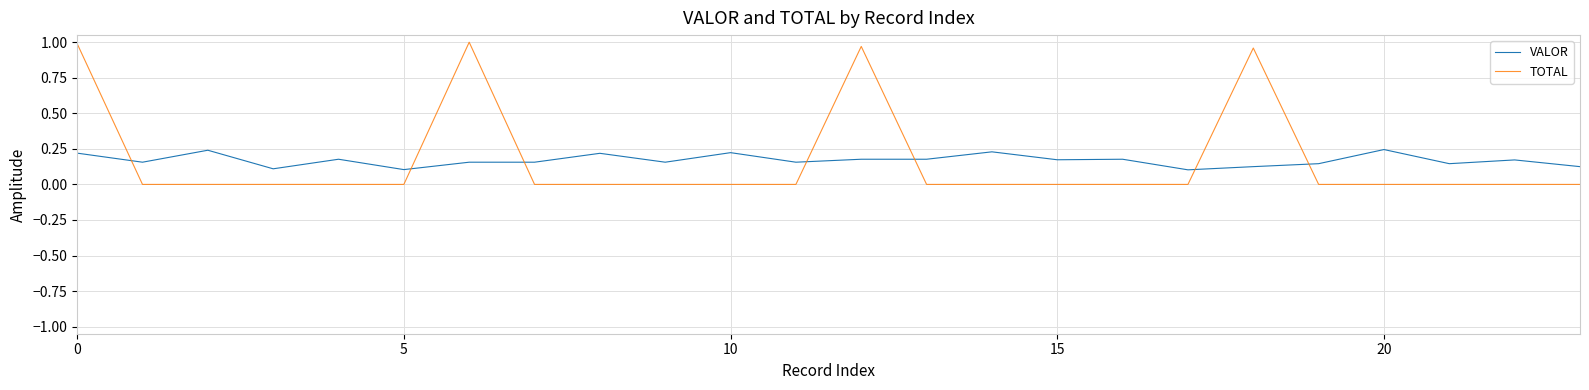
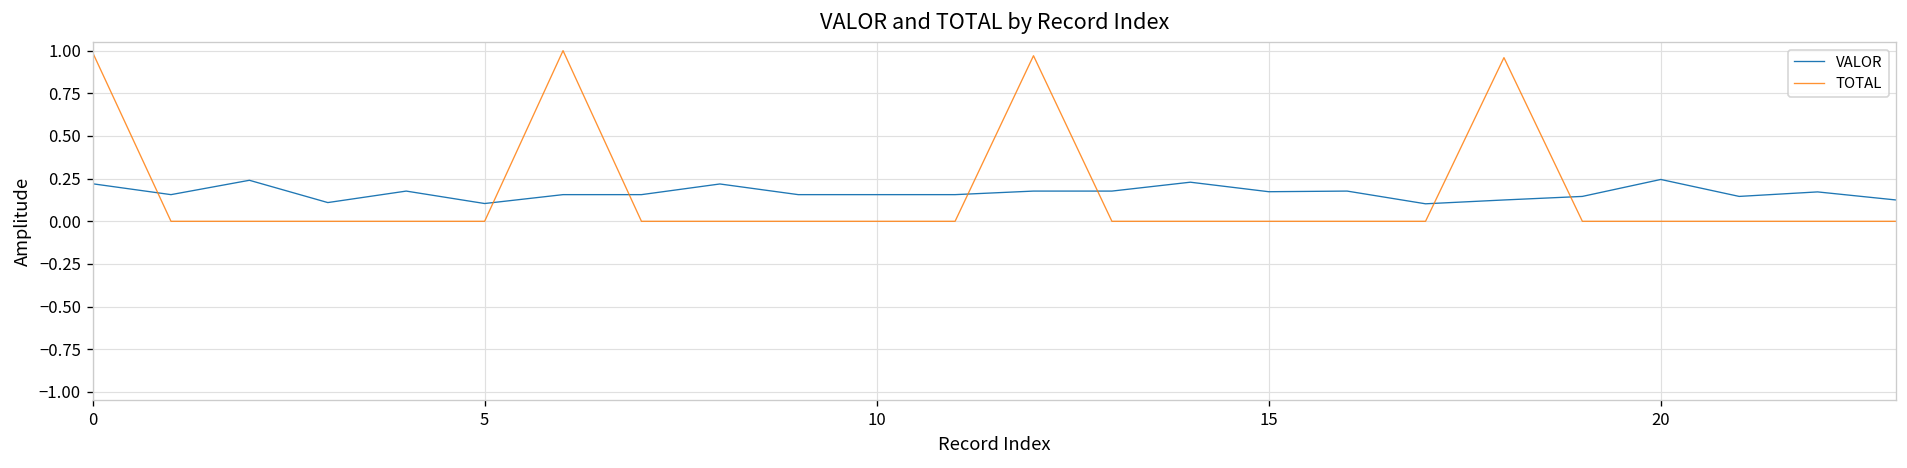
  {
    "VALOR": {
      "0": 0.22,
      "5": 0.10,
-     "10": 0.22,
+     "10": 0.16,
      "15": 0.17,
      "20": 0.25
    },
    "TOTAL": {
      "0": 0.99,
      "5": 0.00,
      "10": 0.00,
      "15": 0.00,
      "20": 0.00
    }
  }
